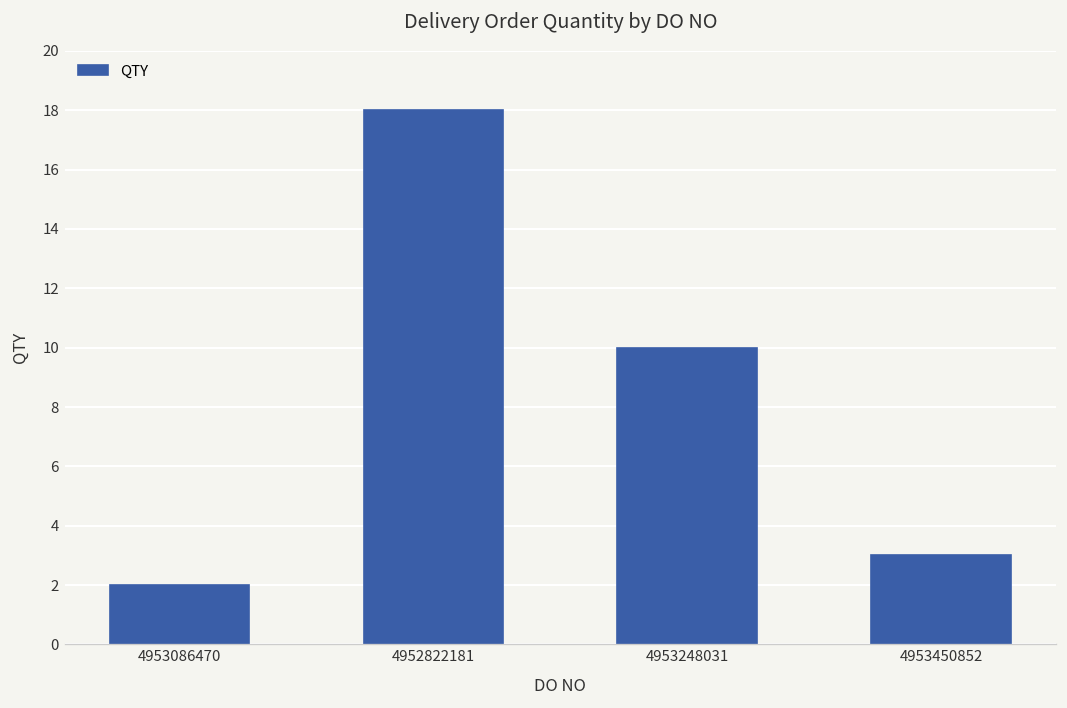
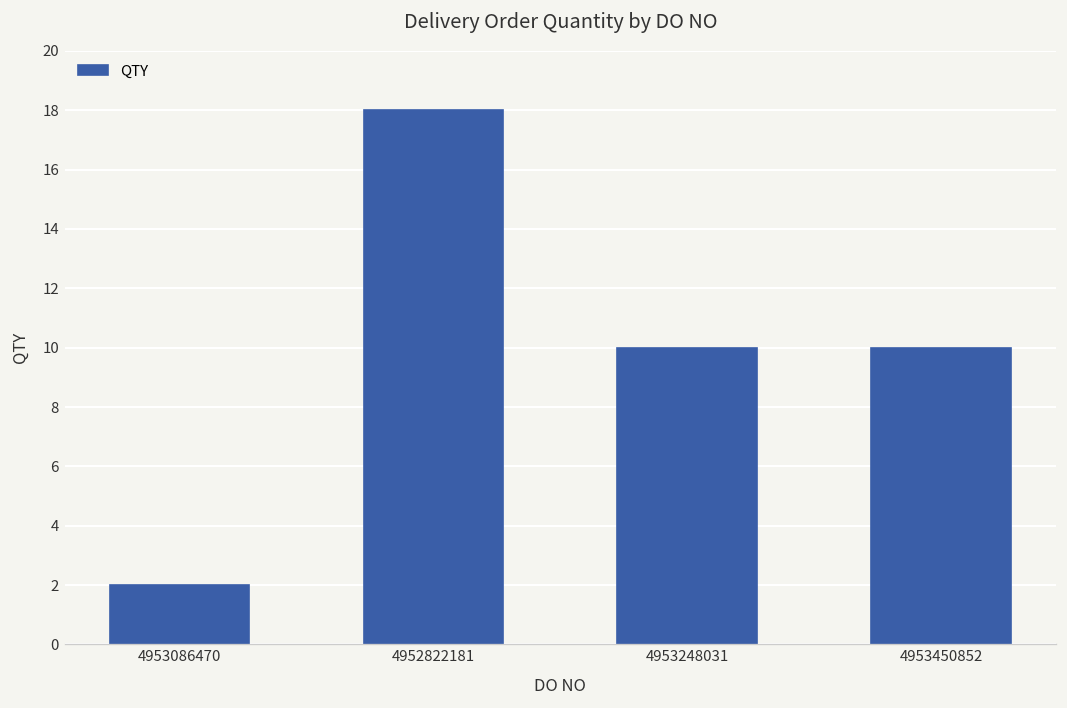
  {
    "4953086470": 2,
    "4952822181": 18,
    "4953248031": 10,
-   "4953450852": 3
+   "4953450852": 10
  }
